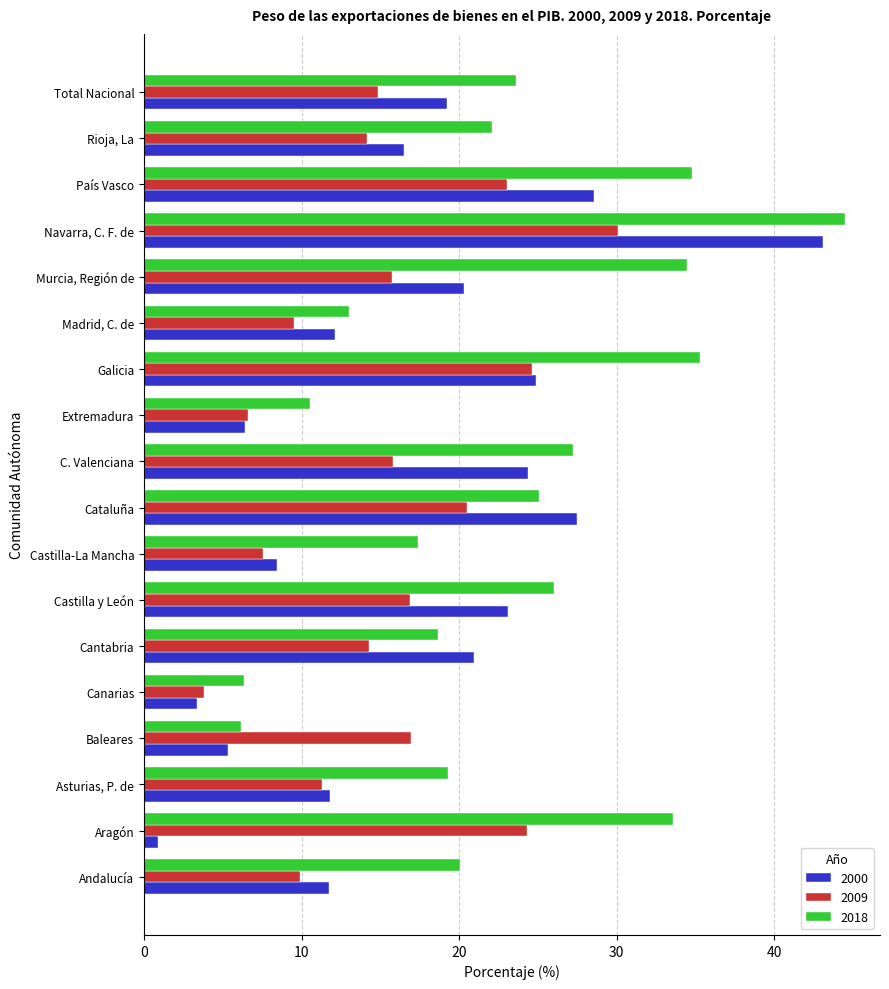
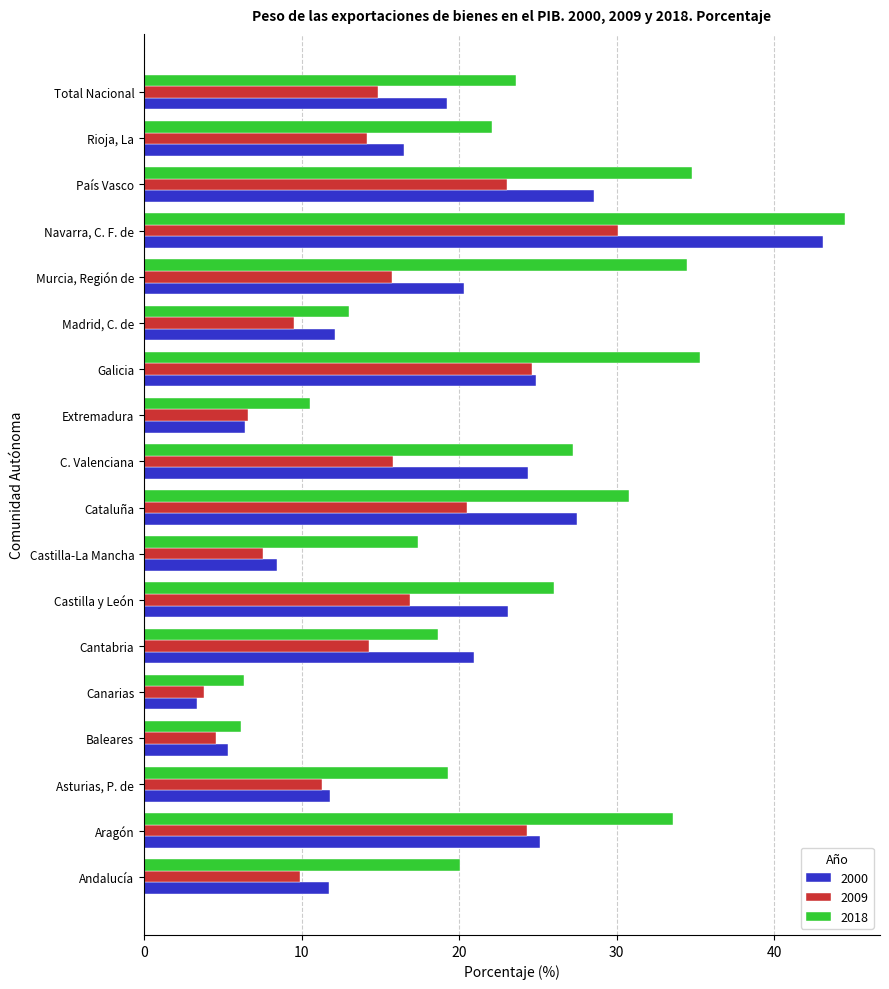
  {
    "2000": {
      "Total Nacional": 19.2,
      "Rioja, La": 16.5,
      "País Vasco": 28.6,
      "Navarra, C. F. de": 43.1,
      "Murcia, Región de": 20.3,
      "Madrid, C. de": 12.2,
      "Galicia": 24.9,
      "Extremadura": 6.4,
      "C. Valenciana": 24.4,
      "Cataluña": 27.5,
      "Castilla-La Mancha": 8.5,
      "Castilla y León": 23.1,
      "Cantabria": 20.9,
      "Canarias": 3.4,
      "Baleares": 5.4,
      "Asturias, P. de": 11.8,
-     "Aragón": 0.9,
+     "Aragón": 25.2,
      "Andalucía": 11.7
    },
    "2009": {
      "Total Nacional": 14.8,
      "Rioja, La": 14.2,
      "País Vasco": 23.0,
      "Navarra, C. F. de": 30.1,
      "Murcia, Región de": 15.7,
      "Madrid, C. de": 9.5,
      "Galicia": 24.6,
      "Extremadura": 6.6,
      "C. Valenciana": 15.8,
      "Cataluña": 20.5,
      "Castilla-La Mancha": 7.5,
      "Castilla y León": 16.9,
      "Cantabria": 14.3,
      "Canarias": 3.8,
-     "Baleares": 17.0,
+     "Baleares": 4.6,
      "Asturias, P. de": 11.3,
      "Aragón": 24.3,
      "Andalucía": 9.9
    },
    "2018": {
      "Total Nacional": 23.6,
      "Rioja, La": 22.1,
      "País Vasco": 34.8,
      "Navarra, C. F. de": 44.5,
      "Murcia, Región de": 34.5,
      "Madrid, C. de": 13.0,
      "Galicia": 35.3,
      "Extremadura": 10.5,
      "C. Valenciana": 27.2,
-     "Cataluña": 25.1,
+     "Cataluña": 30.8,
      "Castilla-La Mancha": 17.4,
      "Castilla y León": 26.0,
      "Cantabria": 18.7,
      "Canarias": 6.3,
      "Baleares": 6.1,
      "Asturias, P. de": 19.3,
      "Aragón": 33.6,
      "Andalucía": 20.0
    }
  }
